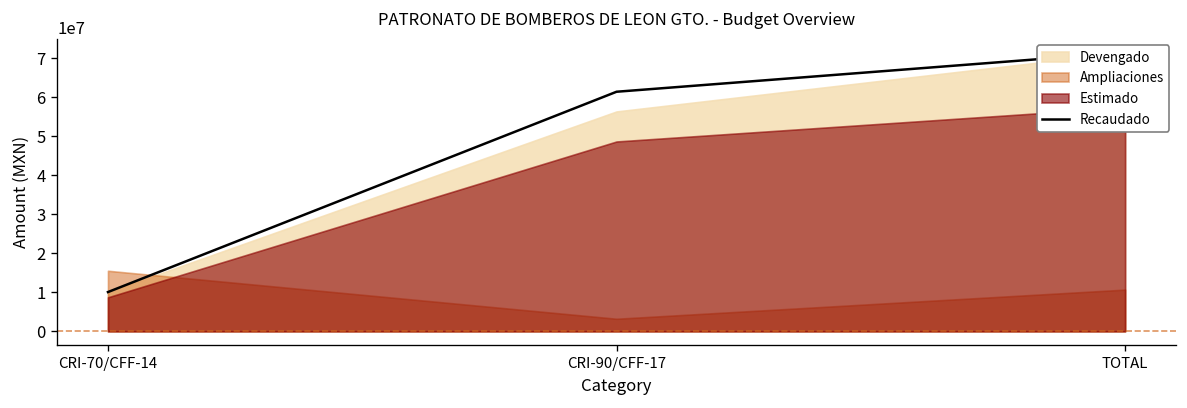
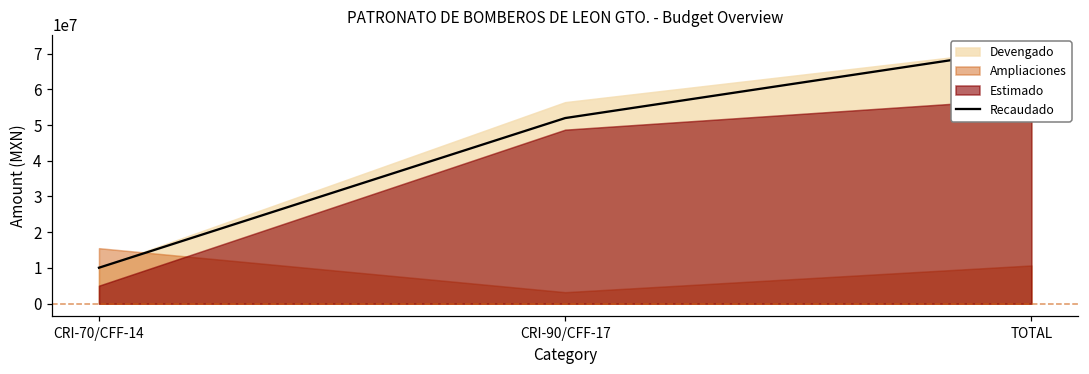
  {
    "Recaudado": {
-     "CRI-90/CFF-17": 61000000
+     "CRI-90/CFF-17": 52000000
    },
    "Devengado": {
      "CRI-90/CFF-17": 56000000
    },
    "Ampliaciones": {
      "CRI-70/CFF-14": 16000000,
      "CRI-90/CFF-17": 3000000,
      "TOTAL": 11000000
    },
    "Estimado": {
-     "CRI-70/CFF-14": 9000000,
+     "CRI-70/CFF-14": 5000000,
      "CRI-90/CFF-17": 49000000
    }
  }
